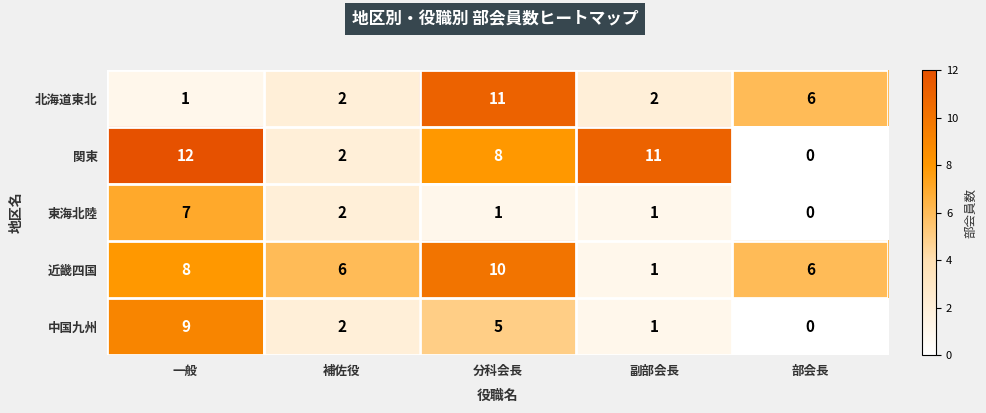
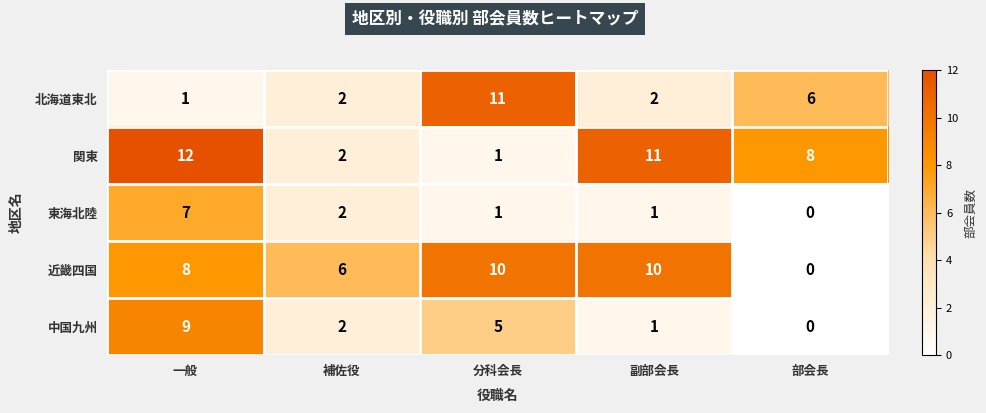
  {
    "北海道東北": {
      "一般": 1,
      "補佐役": 2,
      "分科会長": 11,
      "副部会長": 2,
      "部会長": 6
    },
    "関東": {
      "一般": 12,
      "補佐役": 2,
-     "分科会長": 8,
+     "分科会長": 1,
      "副部会長": 11,
-     "部会長": 0
+     "部会長": 8
    },
    "東海北陸": {
      "一般": 7,
      "補佐役": 2,
      "分科会長": 1,
      "副部会長": 1,
      "部会長": 0
    },
    "近畿四国": {
      "一般": 8,
      "補佐役": 6,
      "分科会長": 10,
-     "副部会長": 1,
-     "部会長": 6
+     "副部会長": 10,
+     "部会長": 0
    },
    "中国九州": {
      "一般": 9,
      "補佐役": 2,
      "分科会長": 5,
      "副部会長": 1,
      "部会長": 0
    }
  }
